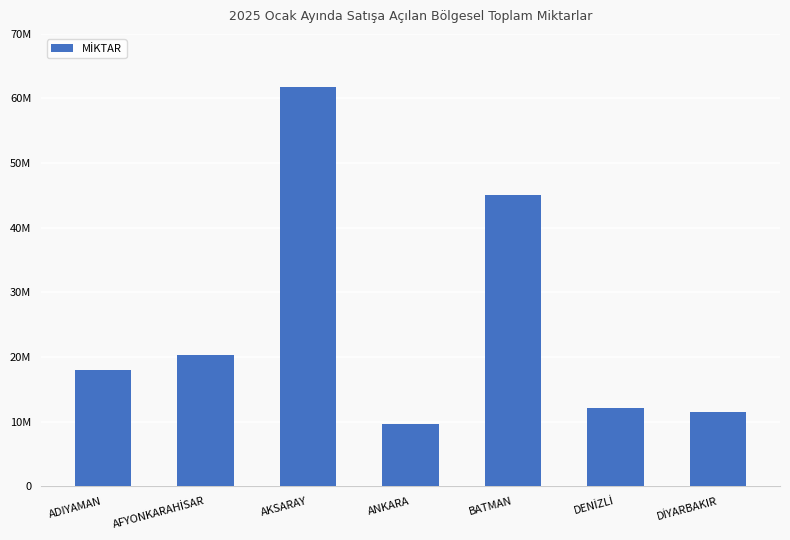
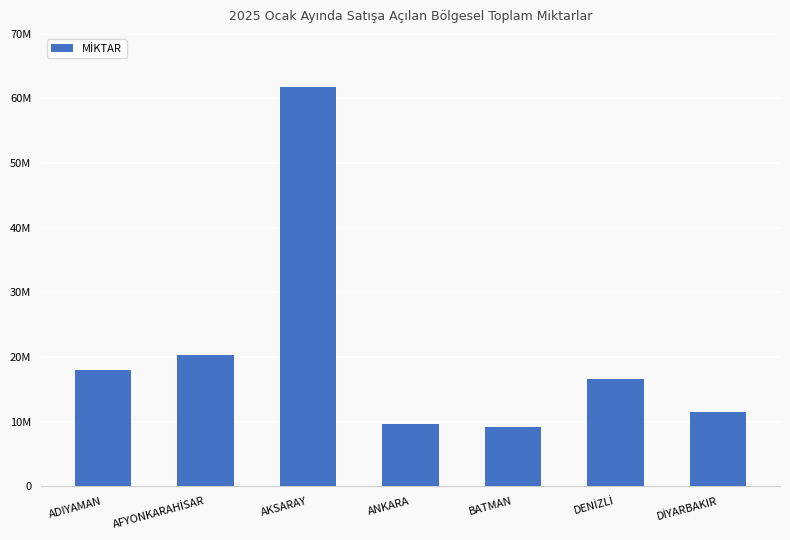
  {
    "ADIYAMAN": 18000000,
    "AFYONKARAHİSAR": 20000000,
    "AKSARAY": 62000000,
    "ANKARA": 10000000,
-   "BATMAN": 45000000,
-   "DENİZLİ": 12000000,
+   "BATMAN": 9000000,
+   "DENİZLİ": 17000000,
    "DİYARBAKIR": 12000000
  }
